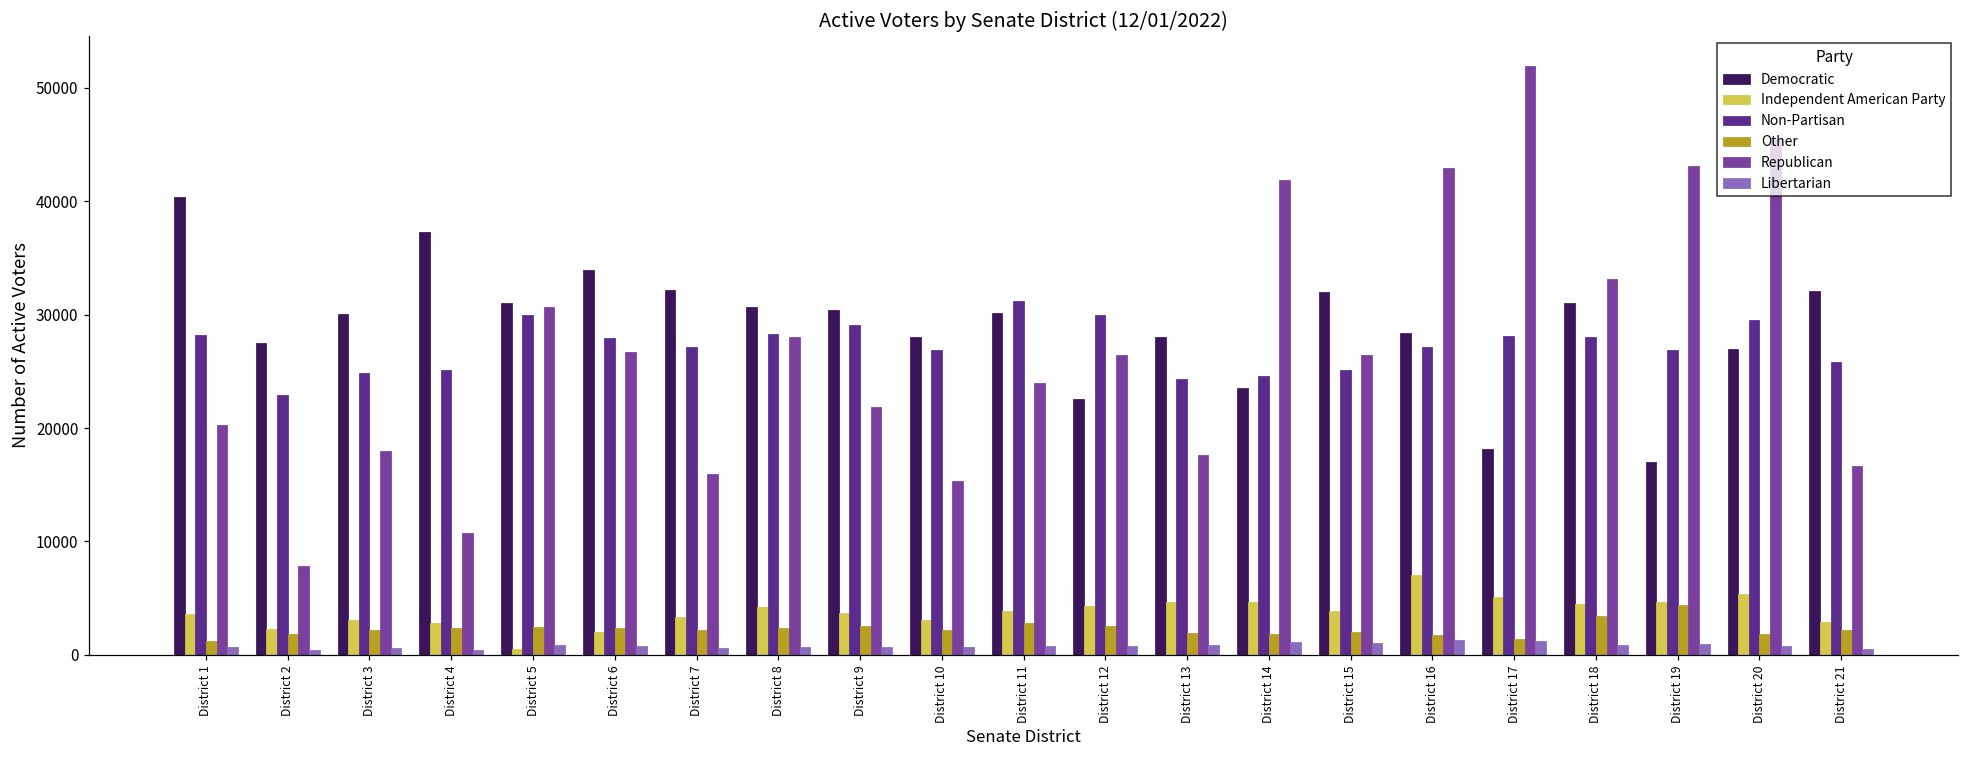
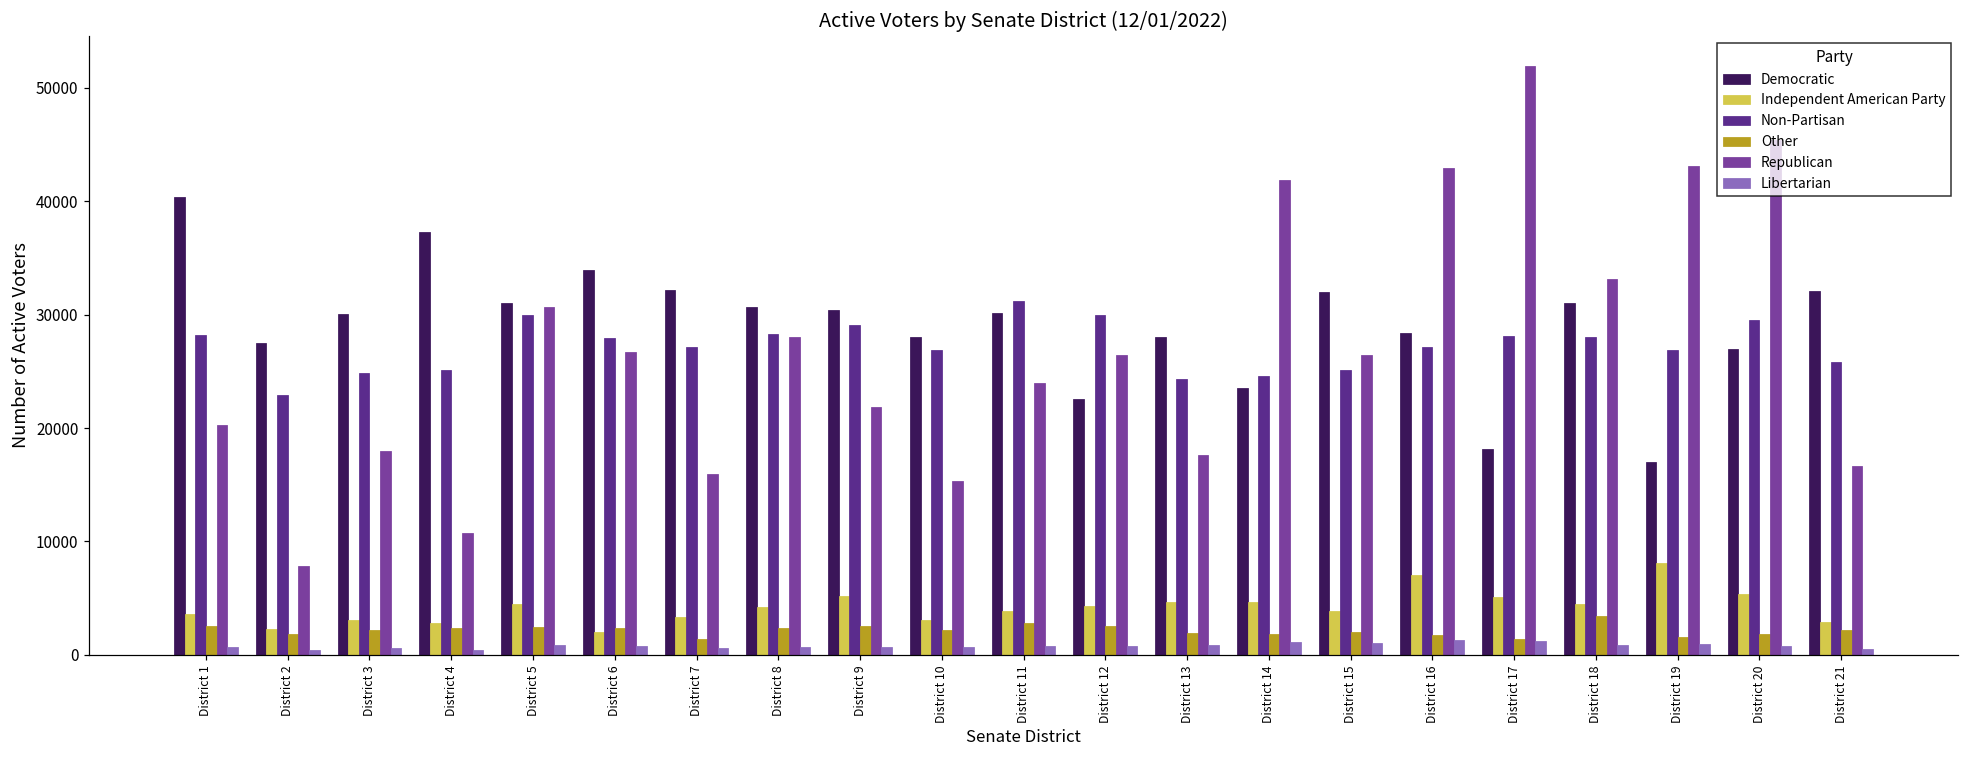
  {
    "Democratic": {
      "District 1": 40400,
      "District 2": 27500,
      "District 3": 30000,
      "District 4": 37300,
      "District 5": 31000,
      "District 6": 34000,
      "District 7": 32200,
      "District 8": 30700,
      "District 9": 30400,
      "District 10": 28000,
      "District 11": 30100,
      "District 12": 22500,
      "District 13": 28100,
      "District 14": 23600,
      "District 15": 32000,
      "District 16": 28400,
      "District 17": 18100,
      "District 18": 31000,
      "District 19": 17000,
      "District 20": 27000,
      "District 21": 32100
    },
    "Independent American Party": {
      "District 1": 3600,
      "District 2": 2300,
      "District 3": 3000,
      "District 4": 2800,
-     "District 5": 500,
+     "District 5": 4500,
      "District 6": 2000,
      "District 7": 3300,
      "District 8": 4200,
-     "District 9": 3700,
+     "District 9": 5200,
      "District 10": 3100,
      "District 11": 3900,
      "District 12": 4300,
      "District 13": 4700,
      "District 14": 4600,
      "District 15": 3800,
      "District 16": 7100,
      "District 17": 5100,
      "District 18": 4500,
-     "District 19": 4700,
+     "District 19": 8100,
      "District 20": 5400,
      "District 21": 2900
    },
    "Other": {
-     "District 1": 1200,
+     "District 1": 2500,
      "District 2": 1800,
      "District 3": 2200,
      "District 4": 2300,
      "District 5": 2400,
      "District 6": 2300,
-     "District 7": 2200,
+     "District 7": 1400,
      "District 8": 2400,
      "District 9": 2500,
      "District 10": 2200,
      "District 11": 2800,
      "District 12": 2600,
      "District 13": 1900,
      "District 14": 1800,
      "District 15": 2000,
      "District 16": 1700,
      "District 17": 1400,
      "District 18": 3400,
-     "District 19": 4400,
+     "District 19": 1600,
      "District 20": 1900,
      "District 21": 2200
    }
  }
